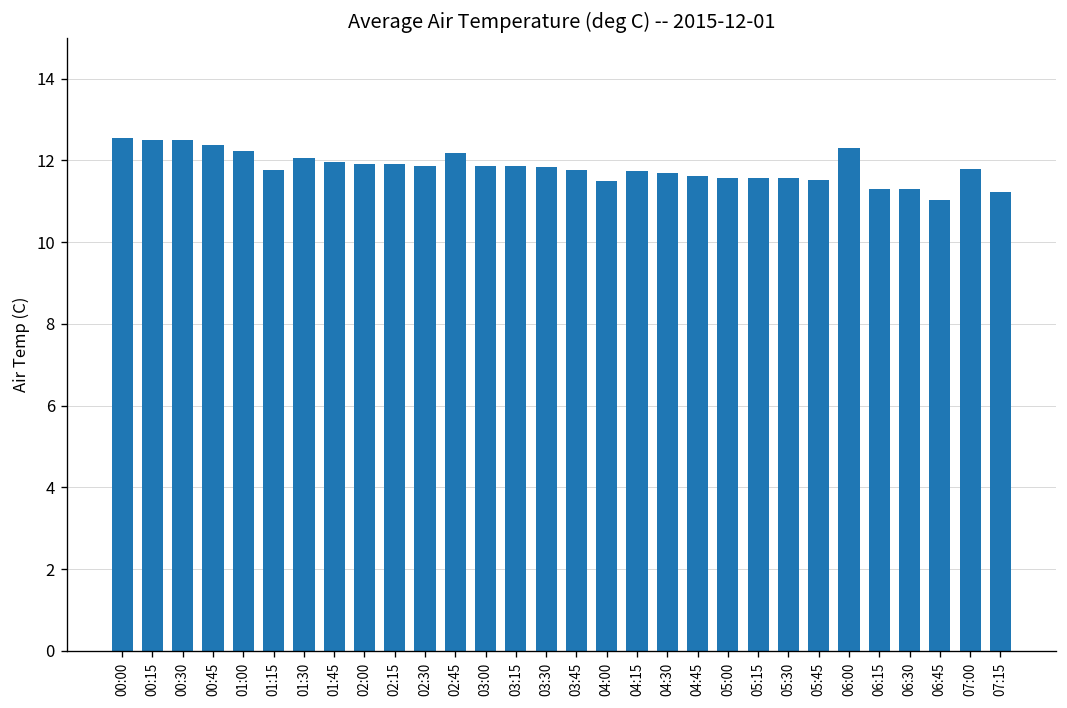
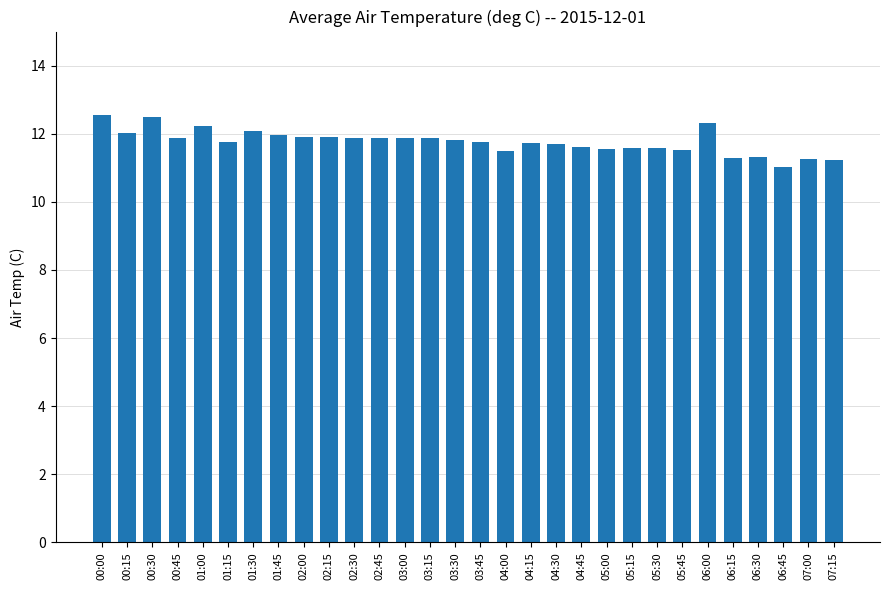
  {
    "00:00": 12.5,
-   "00:15": 12.5,
+   "00:15": 12.0,
    "00:30": 12.5,
-   "00:45": 12.4,
+   "00:45": 11.9,
    "01:00": 12.2,
    "01:15": 11.8,
    "01:30": 12.1,
    "01:45": 12.0,
    "02:00": 11.9,
    "02:15": 11.9,
    "02:30": 11.9,
-   "02:45": 12.2,
+   "02:45": 11.9,
    "03:00": 11.9,
    "03:15": 11.9,
    "03:30": 11.8,
    "03:45": 11.8,
    "04:00": 11.5,
    "04:15": 11.7,
    "04:30": 11.7,
    "04:45": 11.6,
    "05:00": 11.6,
    "05:15": 11.6,
    "05:30": 11.6,
    "05:45": 11.5,
    "06:00": 12.3,
    "06:15": 11.3,
    "06:30": 11.3,
    "06:45": 11.0,
-   "07:00": 11.8,
+   "07:00": 11.3,
    "07:15": 11.2
  }
